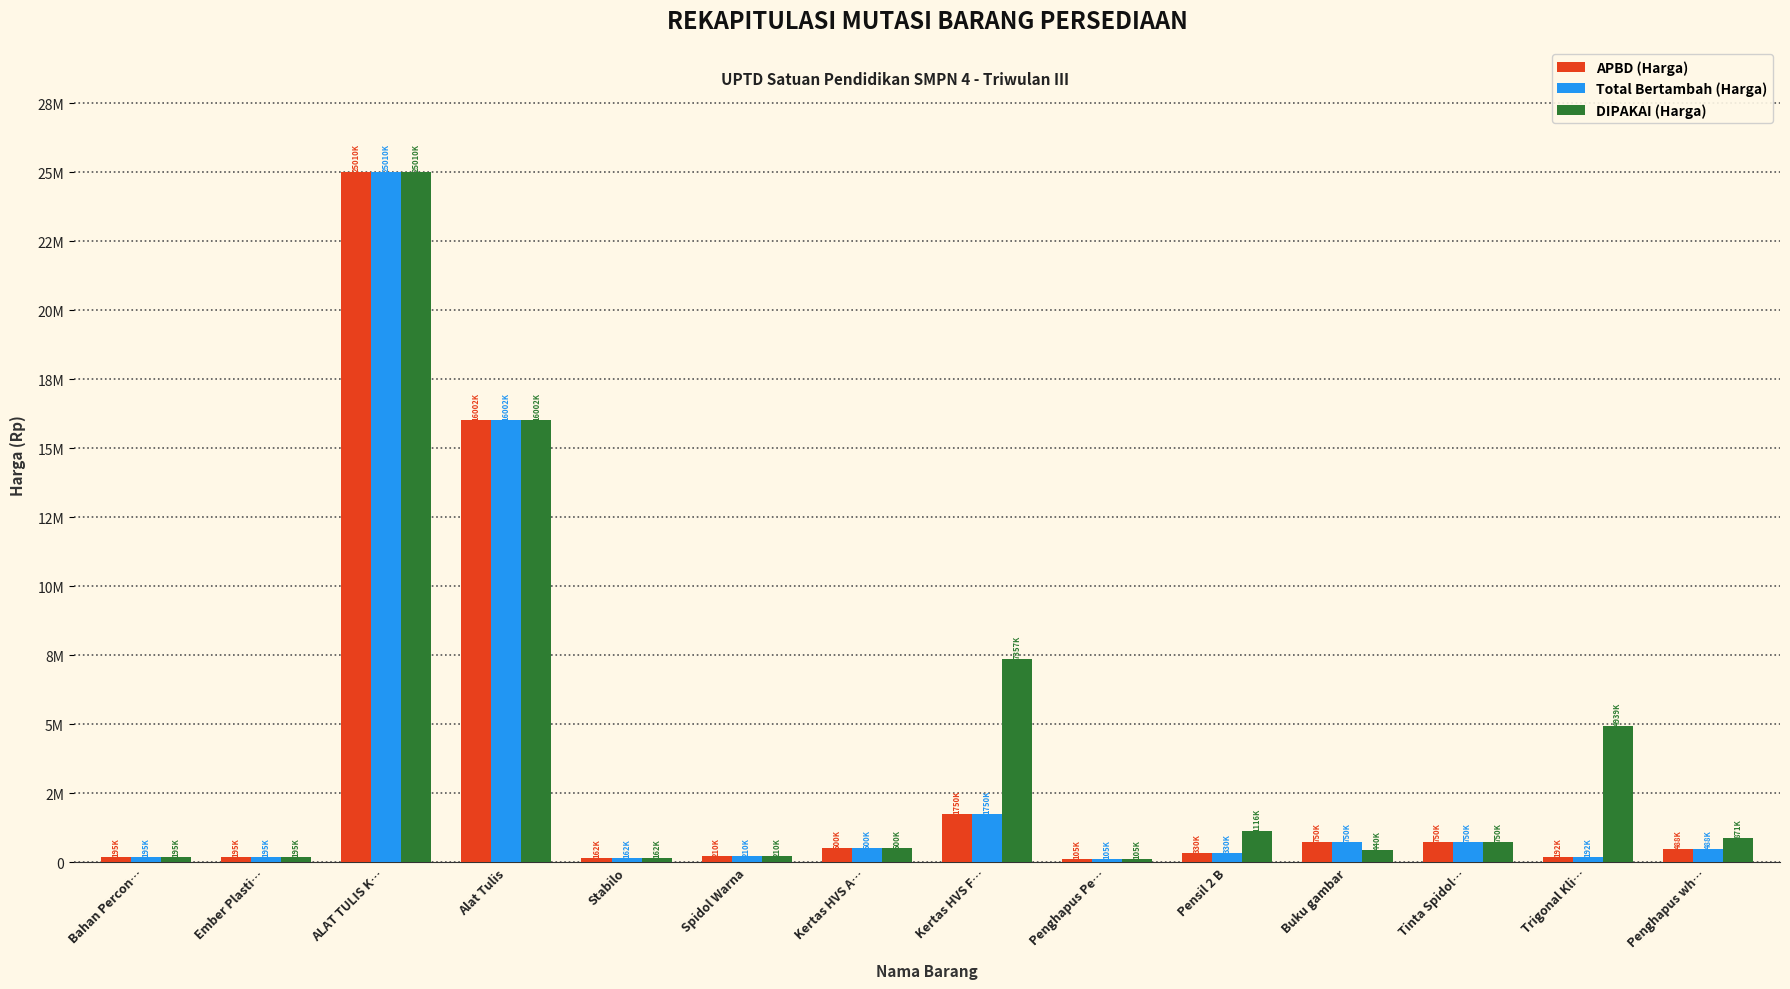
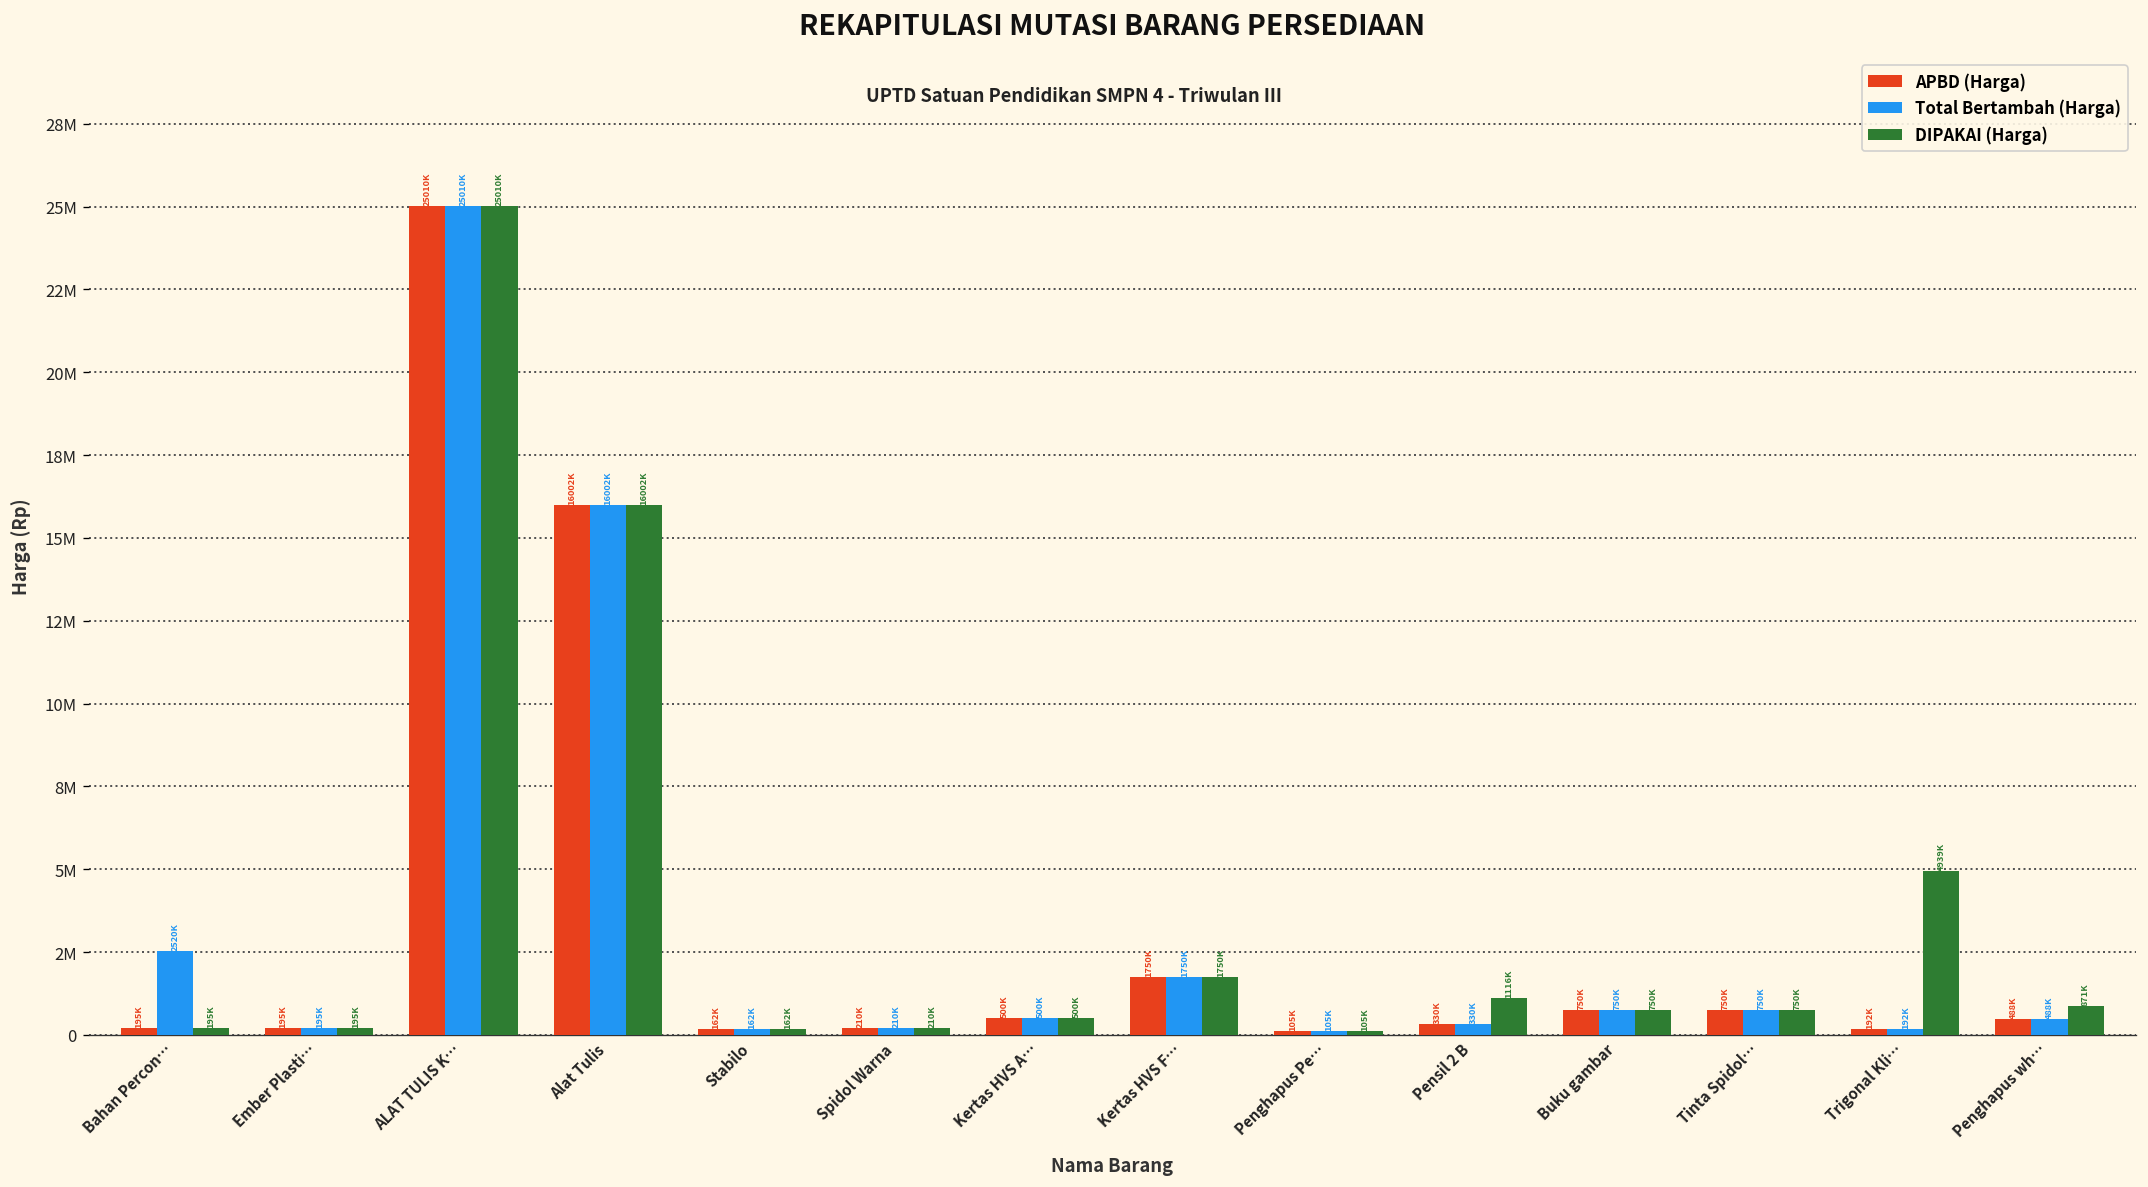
  {
    "APBD (Harga)": {
      "Bahan Percon…": "195K",
      "Ember Plasti…": "195K",
      "Alat Tulis": "16002K",
      "Stabilo": "162K",
      "Spidol Warna": "210K",
      "Kertas HVS A…": "500K",
      "Kertas HVS F…": "1750K",
      "Penghapus Pe…": "105K",
      "Pensil 2 B": "330K",
      "Buku gambar": "750K",
      "Tinta Spidol…": "750K",
      "Trigonal Kli…": "192K",
      "Penghapus wh…": "488K"
    },
    "Total Bertambah (Harga)": {
-     "Bahan Percon…": "195K",
+     "Bahan Percon…": "2520K",
      "Ember Plasti…": "195K",
      "Alat Tulis": "16002K",
      "Stabilo": "162K",
      "Spidol Warna": "210K",
      "Kertas HVS A…": "500K",
      "Kertas HVS F…": "1750K",
      "Penghapus Pe…": "105K",
      "Pensil 2 B": "330K",
      "Buku gambar": "750K",
      "Tinta Spidol…": "750K",
      "Trigonal Kli…": "192K",
      "Penghapus wh…": "488K"
    },
    "DIPAKAI (Harga)": {
      "Bahan Percon…": "195K",
      "Ember Plasti…": "195K",
      "Alat Tulis": "16002K",
      "Stabilo": "162K",
      "Spidol Warna": "210K",
      "Kertas HVS A…": "500K",
-     "Kertas HVS F…": "7357K",
+     "Kertas HVS F…": "1750K",
      "Penghapus Pe…": "105K",
-     "Buku gambar": "440K",
+     "Buku gambar": "750K",
      "Tinta Spidol…": "750K",
      "Penghapus wh…": "871K"
    }
  }
